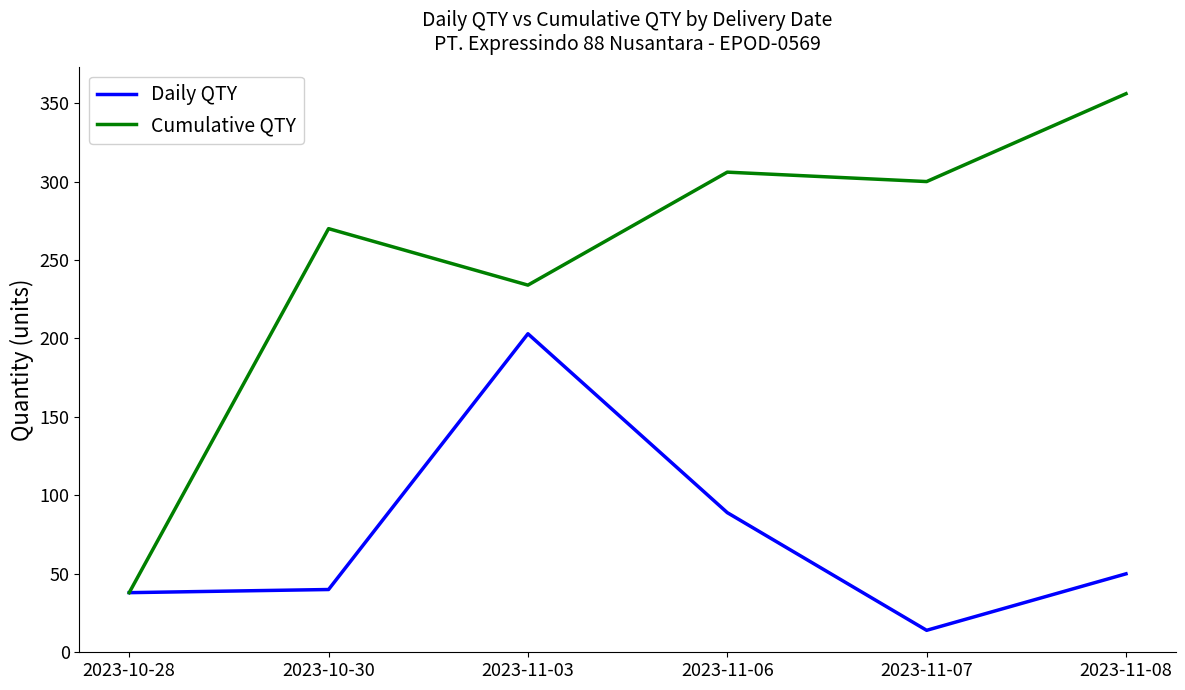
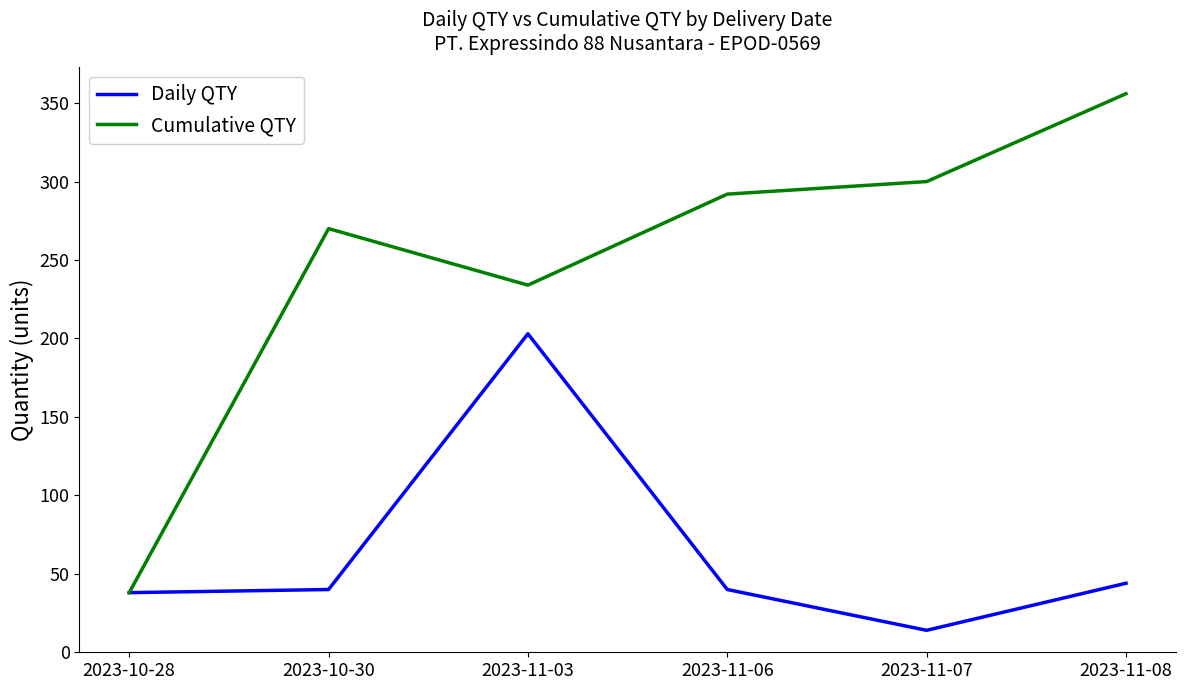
  {
    "Daily QTY": {
      "2023-10-30": 40,
      "2023-11-03": 203,
-     "2023-11-06": 89,
+     "2023-11-06": 40,
      "2023-11-07": 14,
-     "2023-11-08": 50
+     "2023-11-08": 44
    },
    "Cumulative QTY": {
      "2023-10-30": 270,
      "2023-11-03": 234,
-     "2023-11-06": 306,
+     "2023-11-06": 292,
      "2023-11-07": 300,
      "2023-11-08": 356
    }
  }
